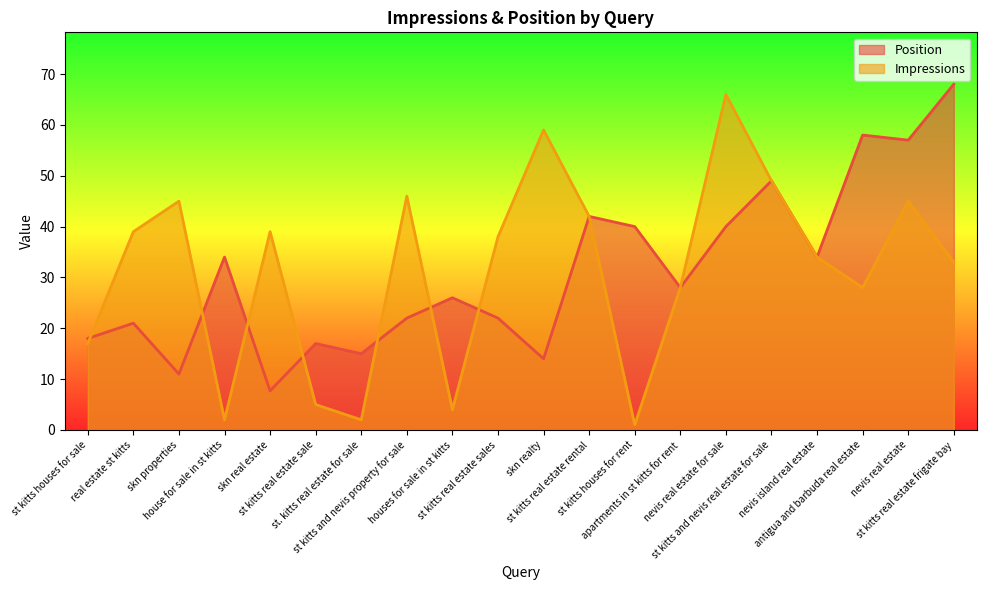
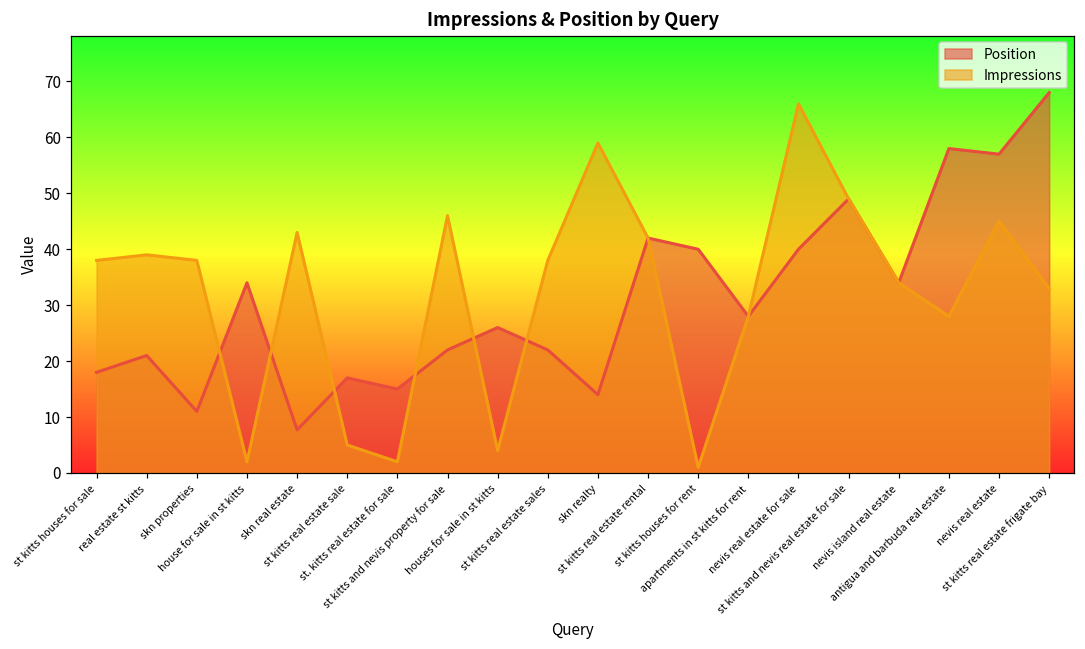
  {
    "Position": {
      "st kitts houses for sale": 18,
      "real estate st kitts": 21,
      "skn properties": 11,
      "house for sale in st kitts": 34,
      "skn real estate": 8,
      "st kitts real estate sale": 17,
      "st. kitts real estate for sale": 15,
      "st kitts and nevis property for sale": 22,
      "houses for sale in st kitts": 26,
      "st kitts real estate sales": 22,
      "skn realty": 14,
      "st kitts houses for rent": 40,
      "nevis real estate for sale": 40,
      "antigua and barbuda real estate": 58,
      "nevis real estate": 57,
      "st kitts real estate frigate bay": 68
    },
    "Impressions": {
-     "st kitts houses for sale": 17,
+     "st kitts houses for sale": 38,
      "real estate st kitts": 39,
-     "skn properties": 45,
+     "skn properties": 38,
      "house for sale in st kitts": 2,
-     "skn real estate": 39,
+     "skn real estate": 43,
      "st kitts real estate sale": 5,
      "st. kitts real estate for sale": 2,
      "st kitts and nevis property for sale": 46,
      "houses for sale in st kitts": 4,
      "st kitts real estate sales": 38,
      "skn realty": 59,
      "st kitts houses for rent": 1,
      "nevis real estate for sale": 66,
      "antigua and barbuda real estate": 28,
      "nevis real estate": 45,
      "st kitts real estate frigate bay": 33
    }
  }
